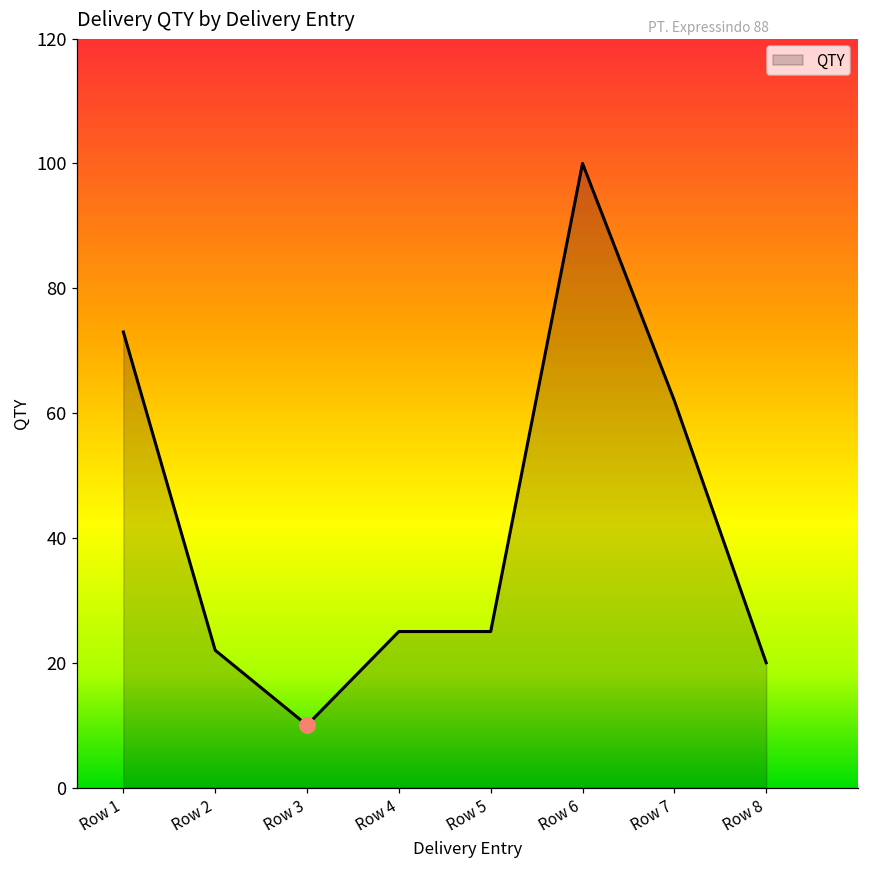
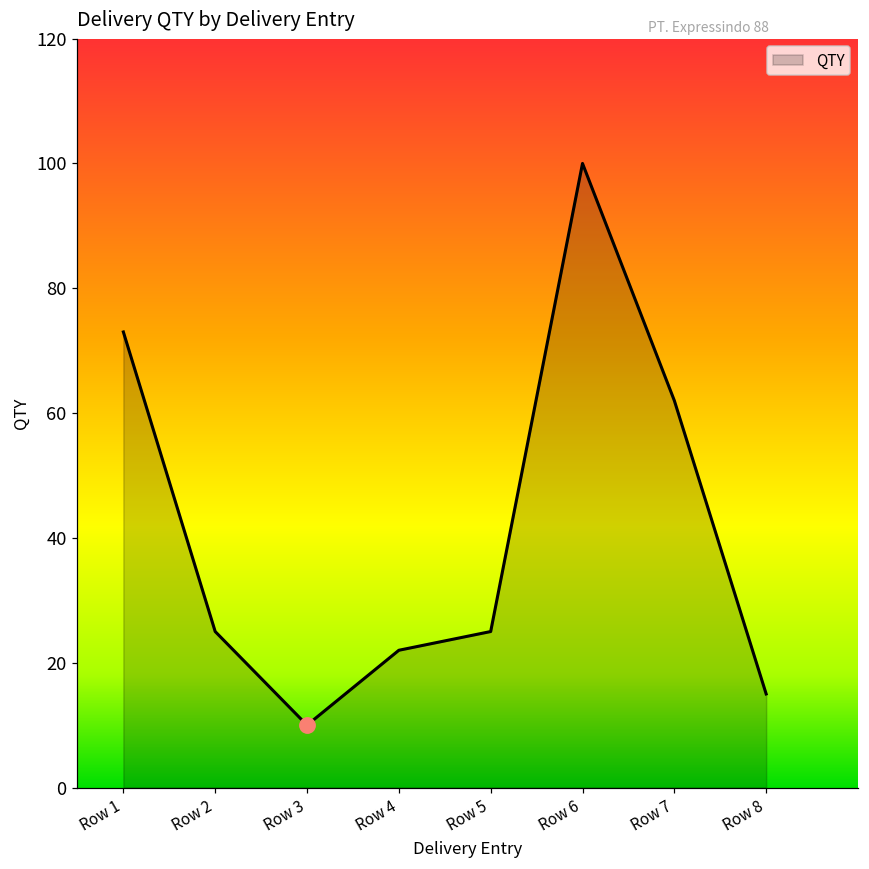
  {
    "QTY": {
      "Row 1": 73,
-     "Row 2": 22,
-     "Row 4": 25,
+     "Row 2": 25,
+     "Row 4": 22,
      "Row 5": 25,
      "Row 6": 100,
      "Row 7": 62,
-     "Row 8": 20
+     "Row 8": 15
    }
  }
